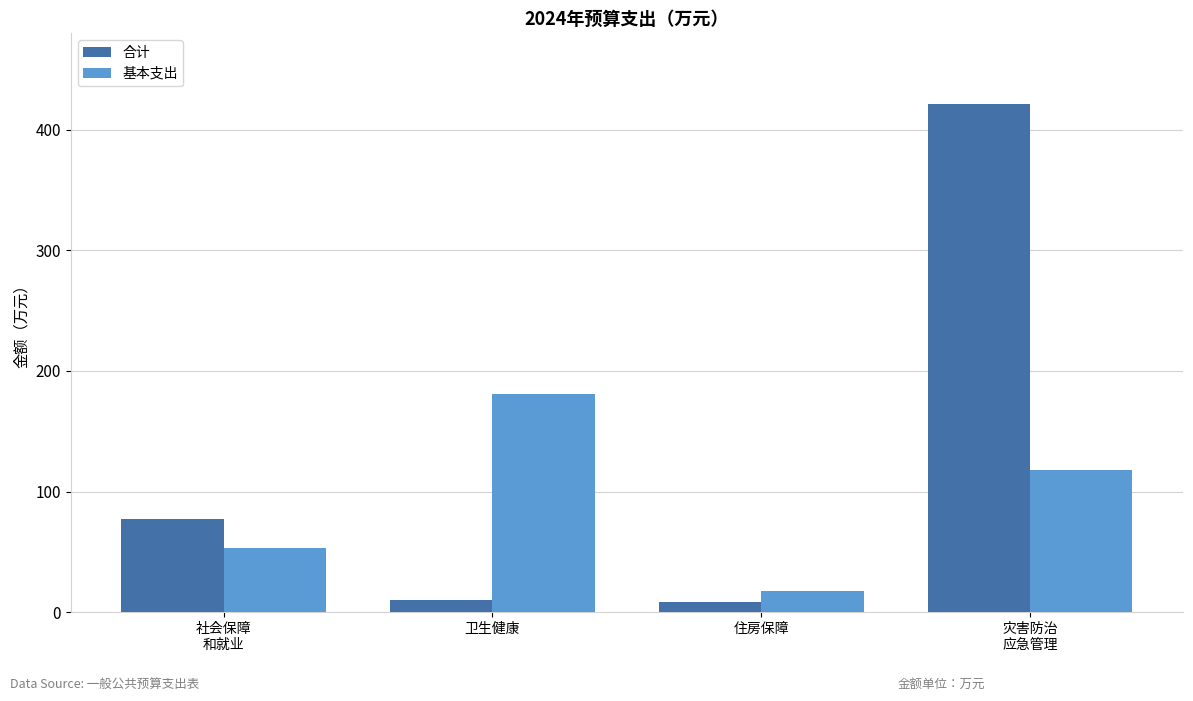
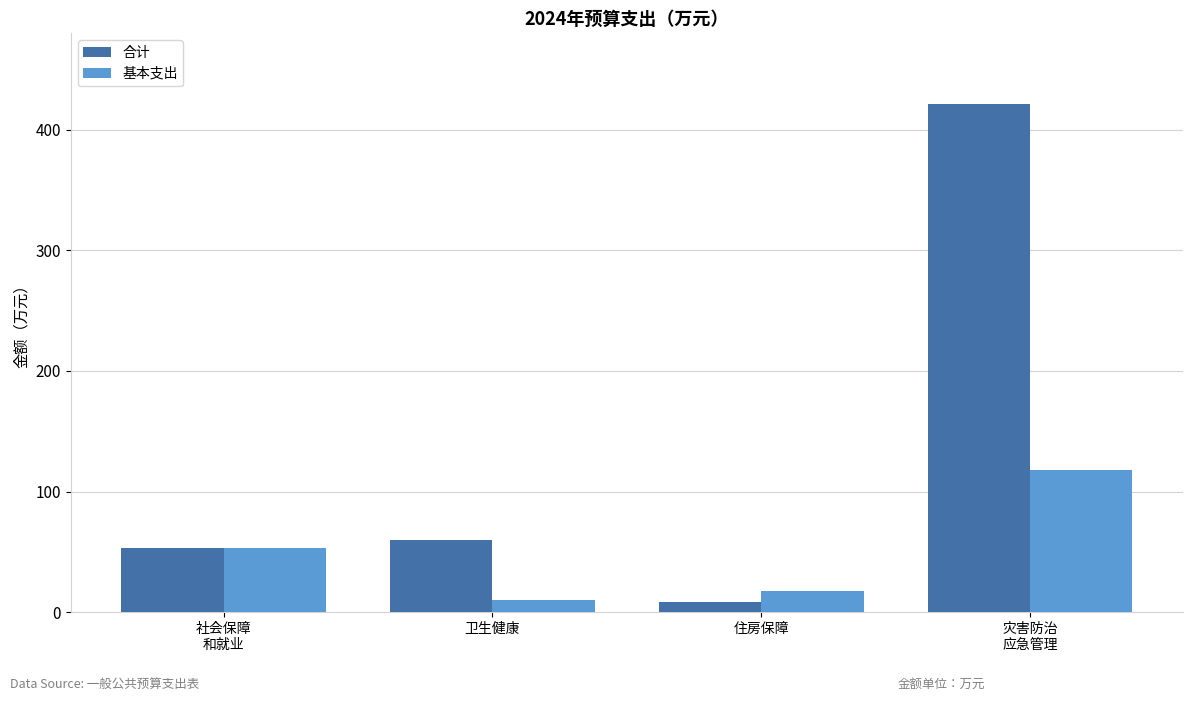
  {
    "合计": {
-     "社会保障 和就业": 77,
-     "卫生健康": 10,
+     "社会保障 和就业": 53,
+     "卫生健康": 60,
      "住房保障": 8,
      "灾害防治 应急管理": 421
    },
    "基本支出": {
      "社会保障 和就业": 53,
-     "卫生健康": 181,
+     "卫生健康": 10,
      "住房保障": 17,
      "灾害防治 应急管理": 118
    }
  }
